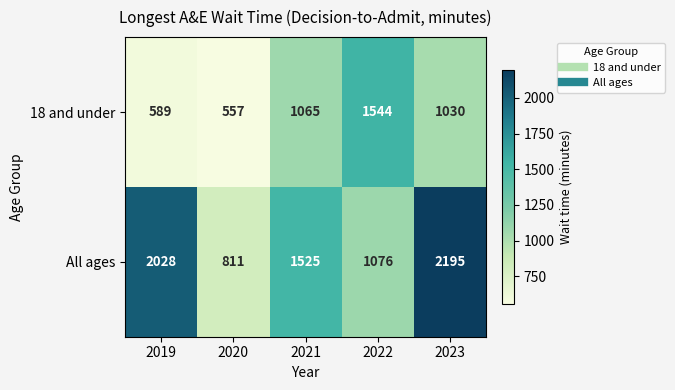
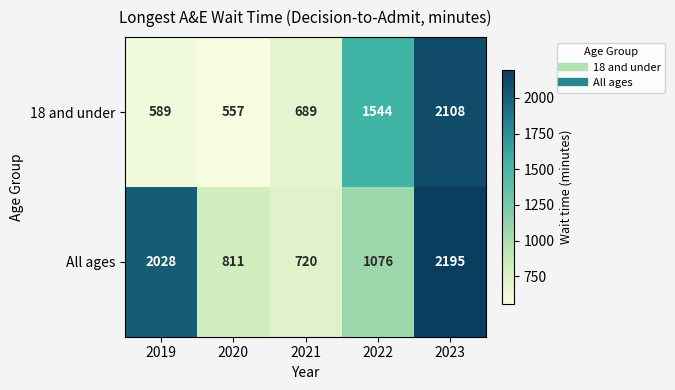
  {
    "18 and under": {
      "2019": 589,
      "2020": 557,
-     "2021": 1065,
+     "2021": 689,
      "2022": 1544,
-     "2023": 1030
+     "2023": 2108
    },
    "All ages": {
      "2019": 2028,
      "2020": 811,
-     "2021": 1525,
+     "2021": 720,
      "2022": 1076,
      "2023": 2195
    }
  }
